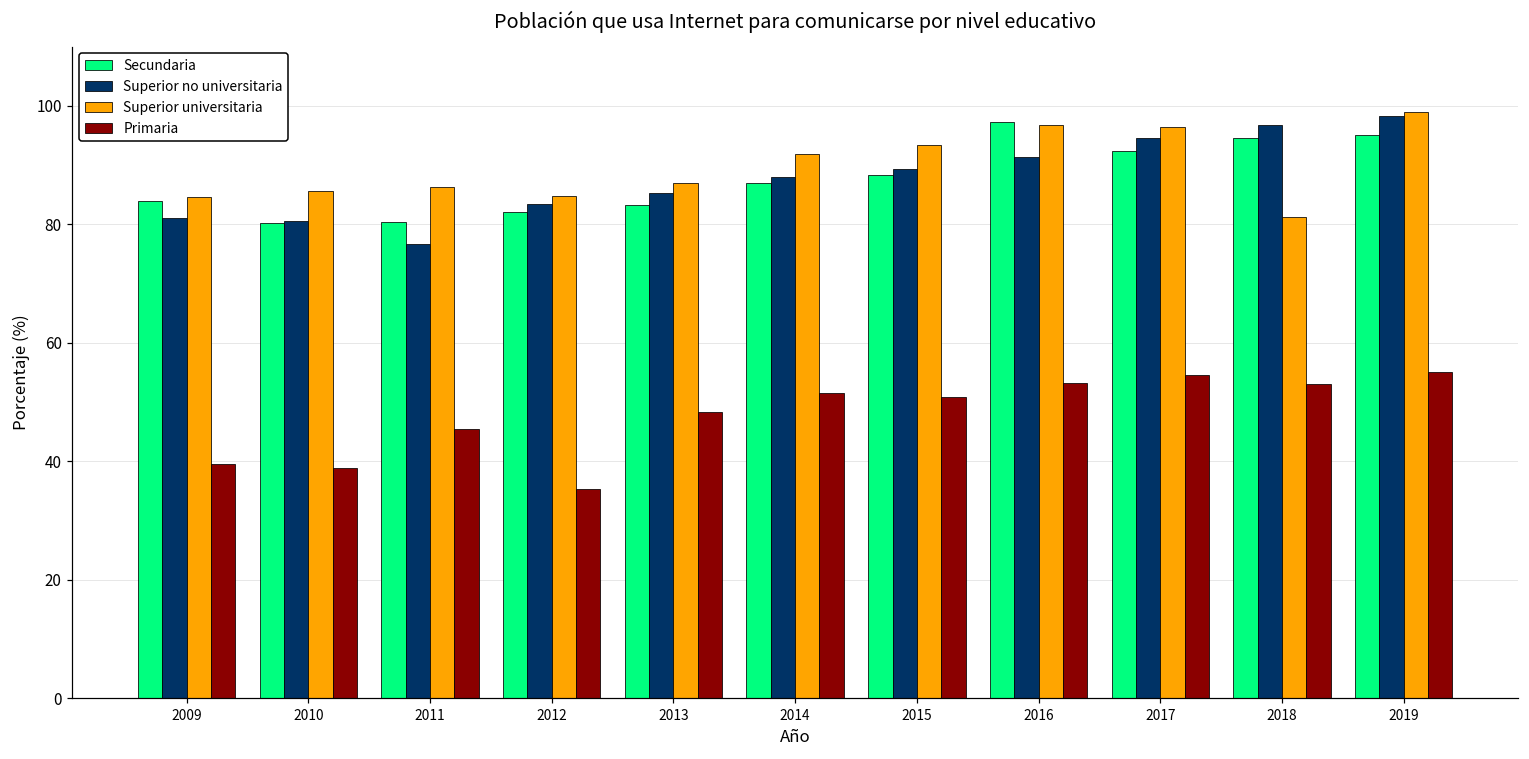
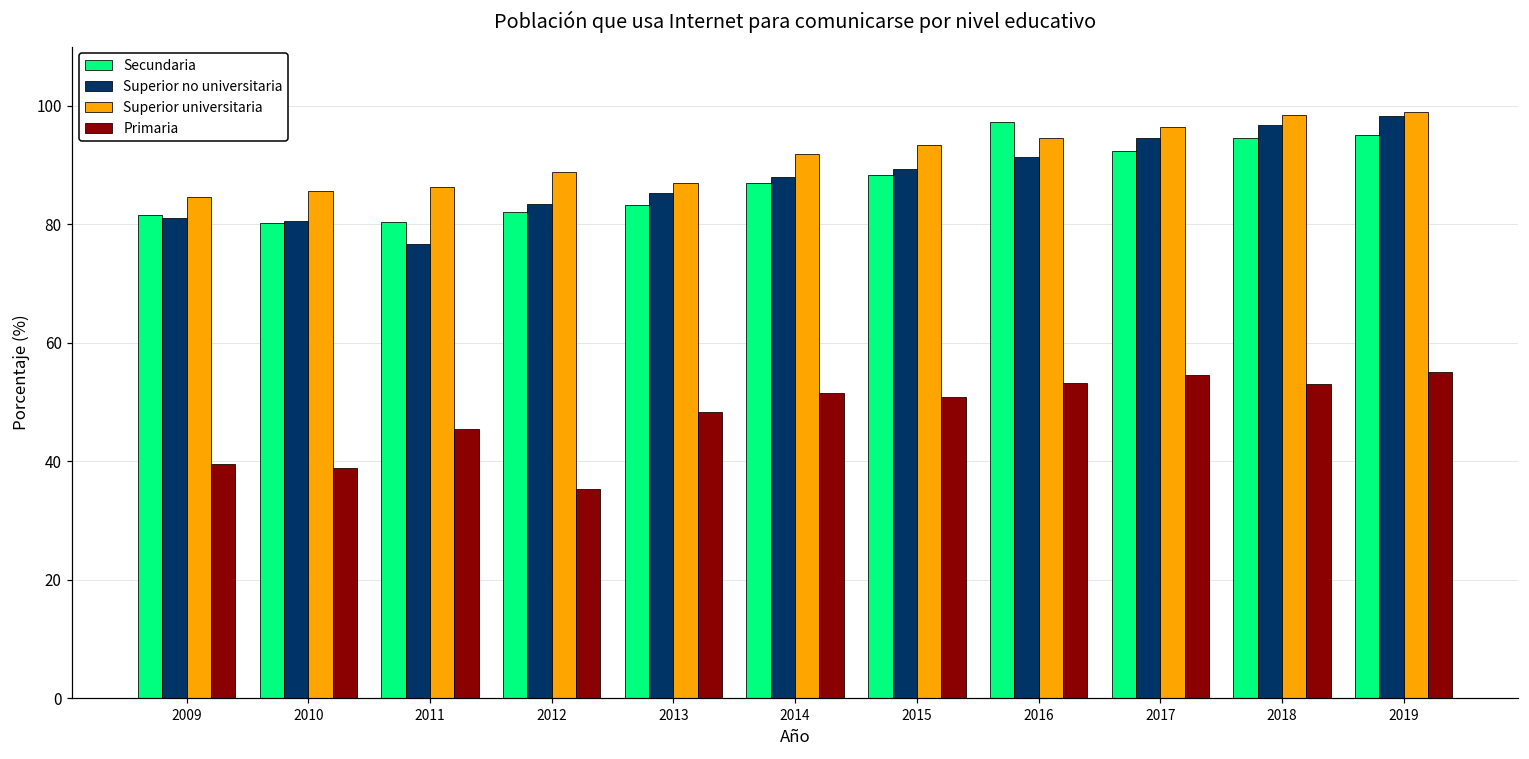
  {
    "Secundaria": {
-     "2009": 84,
+     "2009": 82,
      "2010": 80,
      "2011": 80,
      "2012": 82,
      "2013": 83,
      "2014": 87,
      "2015": 88,
      "2016": 97,
      "2017": 92,
      "2018": 95,
      "2019": 95
    },
    "Superior no universitaria": {
      "2009": 81,
      "2010": 81,
      "2011": 77,
      "2012": 83,
      "2013": 85,
      "2014": 88,
      "2015": 89,
      "2016": 91,
      "2017": 95,
      "2018": 97,
      "2019": 98
    },
    "Superior universitaria": {
      "2009": 85,
      "2010": 86,
      "2011": 86,
-     "2012": 85,
+     "2012": 89,
      "2013": 87,
      "2014": 92,
      "2015": 93,
-     "2016": 97,
+     "2016": 95,
      "2017": 96,
-     "2018": 81,
+     "2018": 98,
      "2019": 99
    },
    "Primaria": {
      "2009": 40,
      "2010": 39,
      "2011": 46,
      "2012": 35,
      "2013": 48,
      "2014": 52,
      "2015": 51,
      "2016": 53,
      "2017": 55,
      "2018": 53,
      "2019": 55
    }
  }
